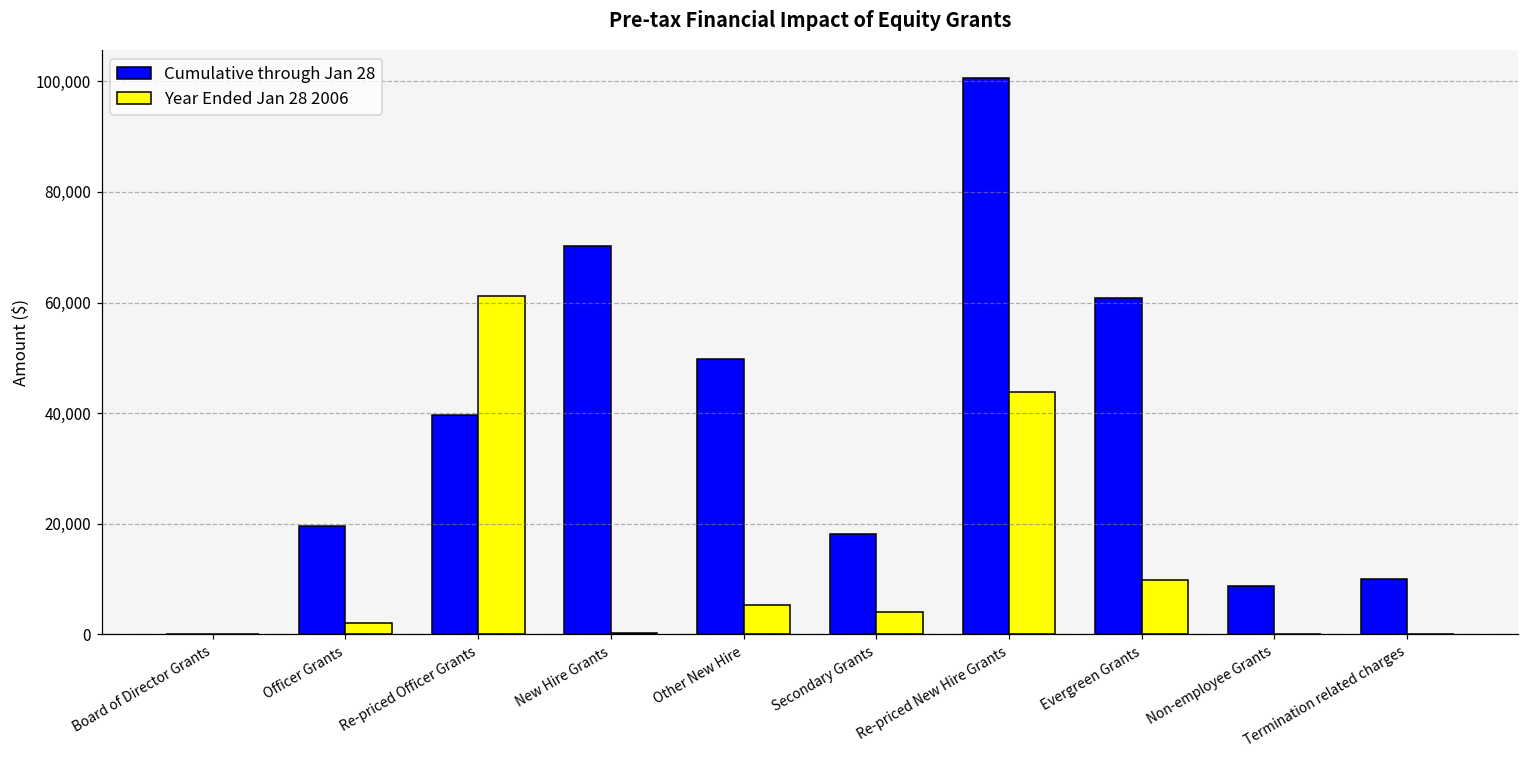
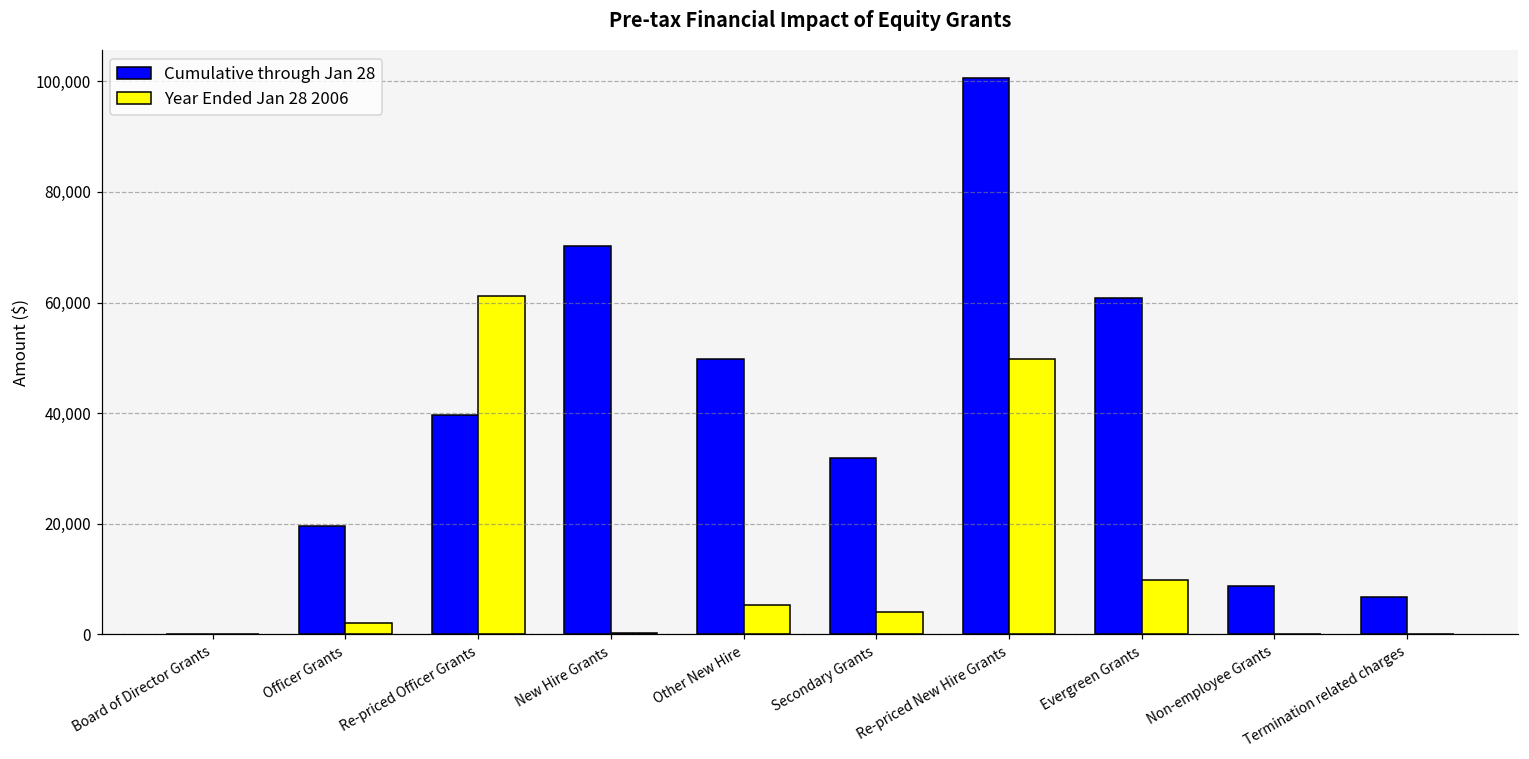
  {
    "Cumulative through Jan 28": {
      "Officer Grants": "20,000",
      "Re-priced Officer Grants": "40,000",
      "New Hire Grants": "70,000",
      "Other New Hire": "50,000",
-     "Secondary Grants": "18,000",
+     "Secondary Grants": "32,000",
      "Re-priced New Hire Grants": "101,000",
      "Evergreen Grants": "61,000",
      "Non-employee Grants": "9,000",
-     "Termination related charges": "10,000"
+     "Termination related charges": "7,000"
    },
    "Year Ended Jan 28 2006": {
      "Officer Grants": "2,000",
      "Re-priced Officer Grants": "61,000",
      "Other New Hire": "5,000",
      "Secondary Grants": "4,000",
-     "Re-priced New Hire Grants": "44,000",
+     "Re-priced New Hire Grants": "50,000",
      "Evergreen Grants": "10,000",
      "Termination related charges": "0"
    }
  }
